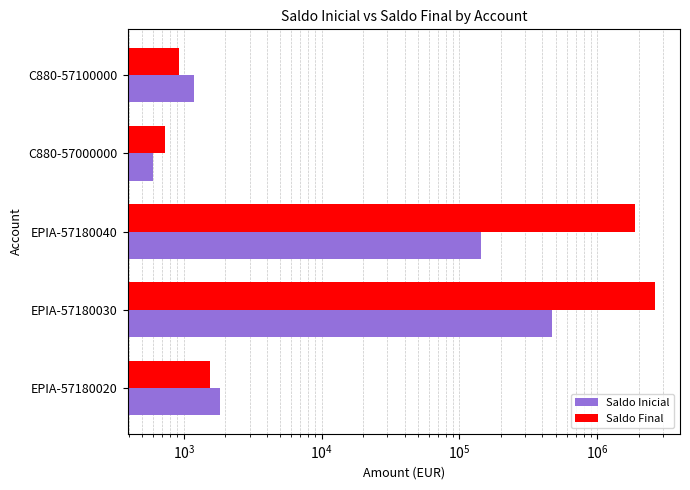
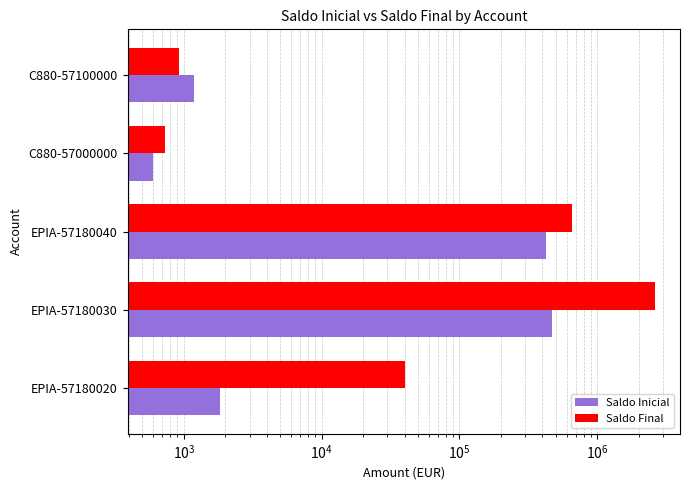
  {
    "Saldo Inicial": {
      "C880-57100000": 1200,
      "C880-57000000": 590,
-     "EPIA-57180040": 140000,
+     "EPIA-57180040": 420000,
      "EPIA-57180030": 470000,
      "EPIA-57180020": 1800
    },
    "Saldo Final": {
      "C880-57100000": 900,
      "C880-57000000": 700,
-     "EPIA-57180040": 1900000,
+     "EPIA-57180040": 700000,
      "EPIA-57180030": 2600000,
-     "EPIA-57180020": 1500
+     "EPIA-57180020": 40000
    }
  }
